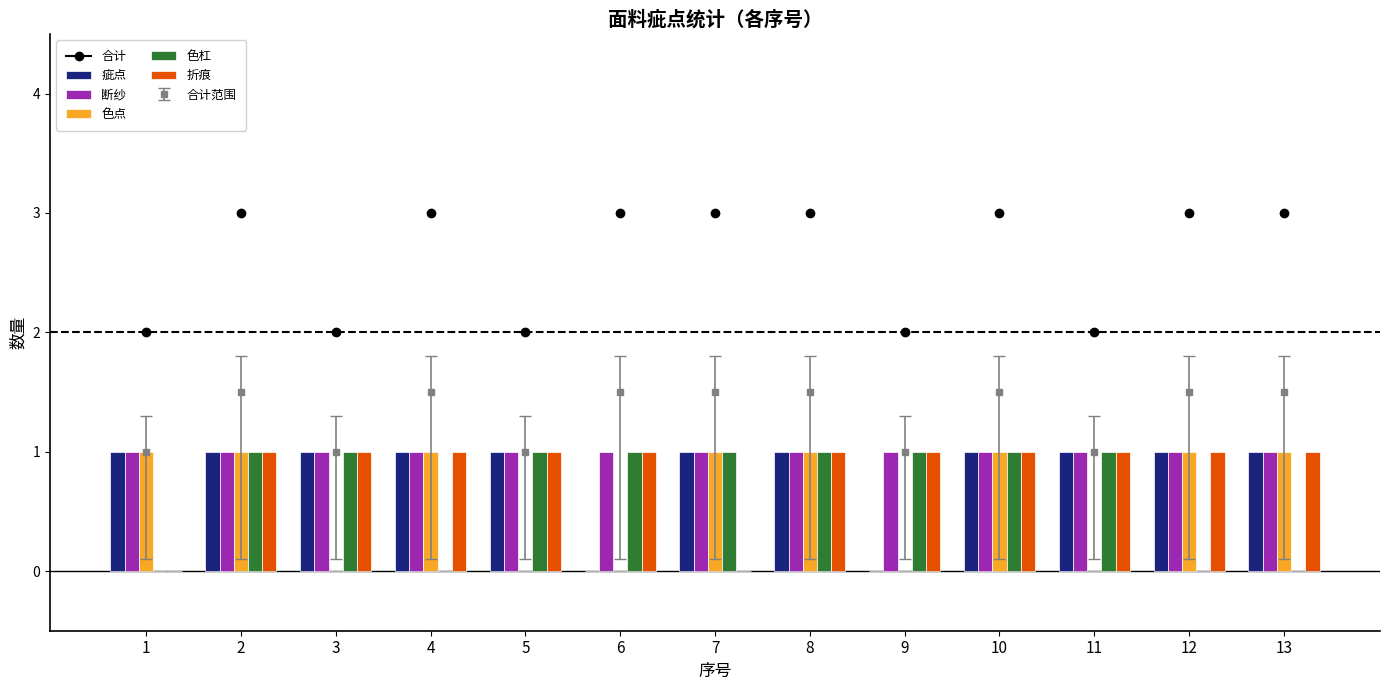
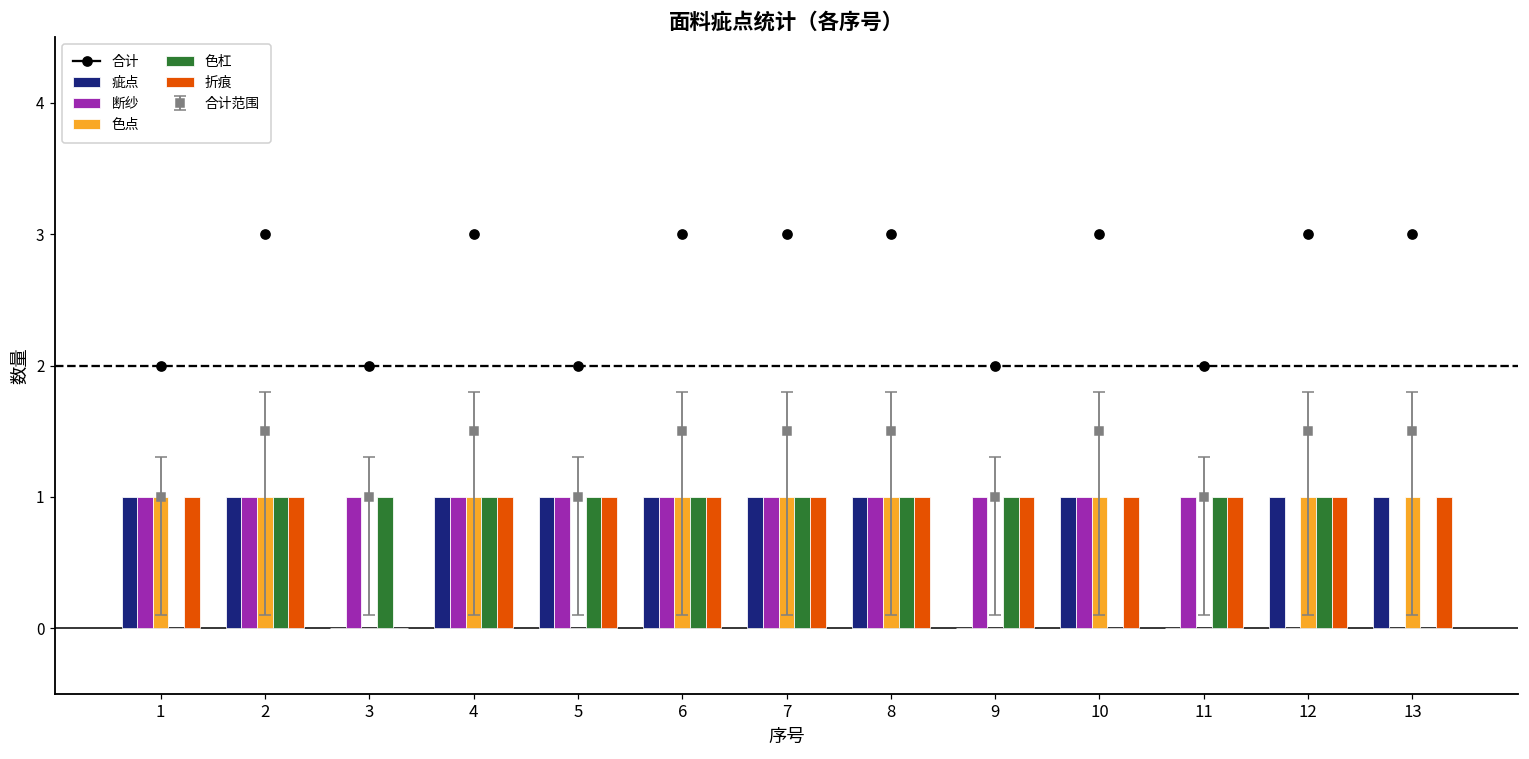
  {
    "疵点": {
      "1": 1,
      "2": 1,
-     "3": 1,
+     "3": 0,
      "4": 1,
      "5": 1,
-     "6": 0,
+     "6": 1,
      "7": 1,
      "8": 1,
      "9": 0,
      "10": 1,
-     "11": 1,
+     "11": 0,
      "12": 1,
      "13": 1
    },
    "断纱": {
      "1": 1,
      "2": 1,
      "3": 1,
      "4": 1,
      "5": 1,
      "6": 1,
      "7": 1,
      "8": 1,
      "9": 1,
      "10": 1,
      "11": 1,
-     "12": 1,
-     "13": 1
+     "12": 0,
+     "13": 0
    },
    "色点": {
      "1": 1,
      "2": 1,
      "3": 0,
      "4": 1,
      "5": 0,
-     "6": 0,
+     "6": 1,
      "7": 1,
      "8": 1,
      "9": 0,
      "10": 1,
      "11": 0,
      "12": 1,
      "13": 1
    },
    "色杠": {
      "1": 0,
      "2": 1,
      "3": 1,
-     "4": 0,
+     "4": 1,
      "5": 1,
      "6": 1,
      "7": 1,
      "8": 1,
      "9": 1,
-     "10": 1,
+     "10": 0,
      "11": 1,
-     "12": 0,
+     "12": 1,
      "13": 0
    },
    "折痕": {
-     "1": 0,
+     "1": 1,
      "2": 1,
-     "3": 1,
+     "3": 0,
      "4": 1,
      "5": 1,
      "6": 1,
-     "7": 0,
+     "7": 1,
      "8": 1,
      "9": 1,
      "10": 1,
      "11": 1,
      "12": 1,
      "13": 1
    }
  }
